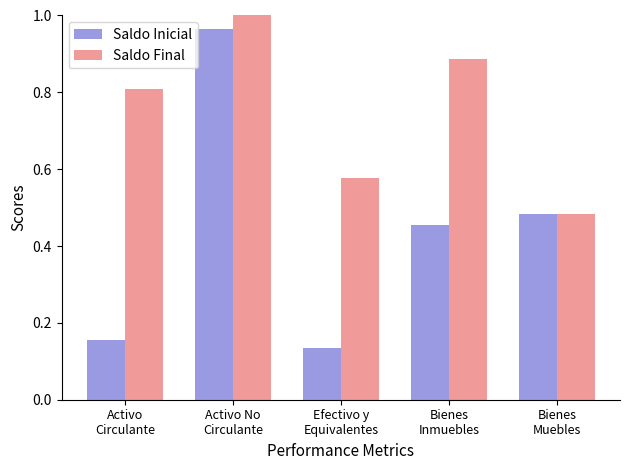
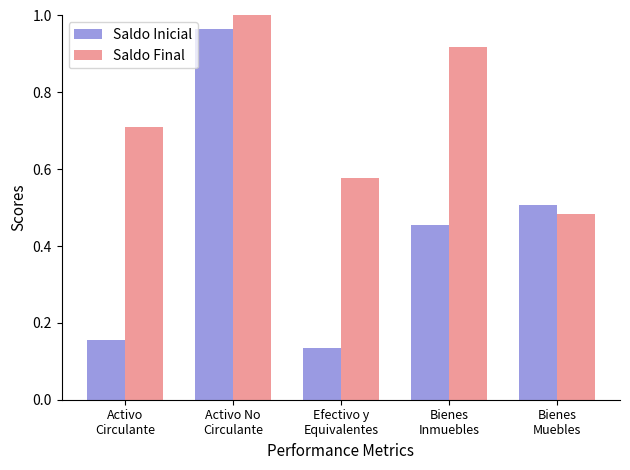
  {
    "Saldo Inicial": {
      "Activo Circulante": 0.15,
      "Activo No Circulante": 0.96,
      "Efectivo y Equivalentes": 0.14,
      "Bienes Inmuebles": 0.46,
-     "Bienes Muebles": 0.48
+     "Bienes Muebles": 0.51
    },
    "Saldo Final": {
-     "Activo Circulante": 0.81,
+     "Activo Circulante": 0.71,
      "Activo No Circulante": 1.00,
      "Efectivo y Equivalentes": 0.58,
-     "Bienes Inmuebles": 0.89,
+     "Bienes Inmuebles": 0.92,
      "Bienes Muebles": 0.48
    }
  }
